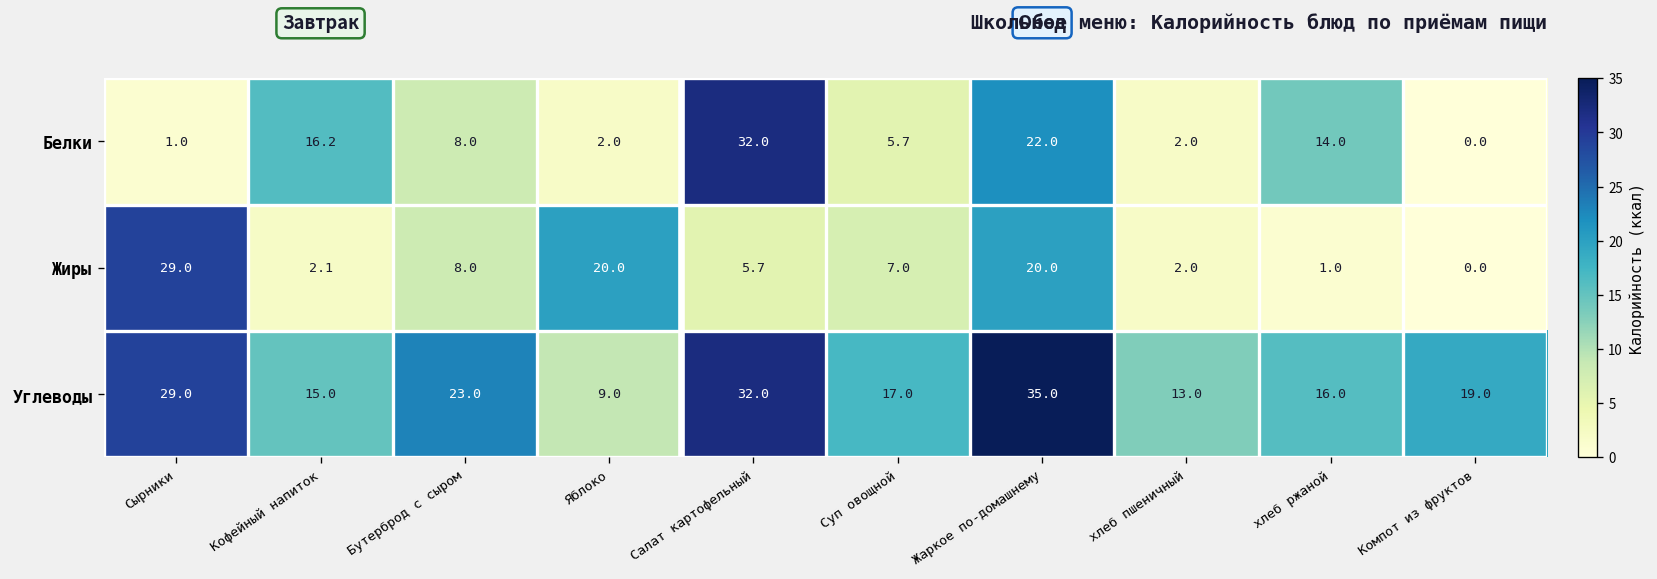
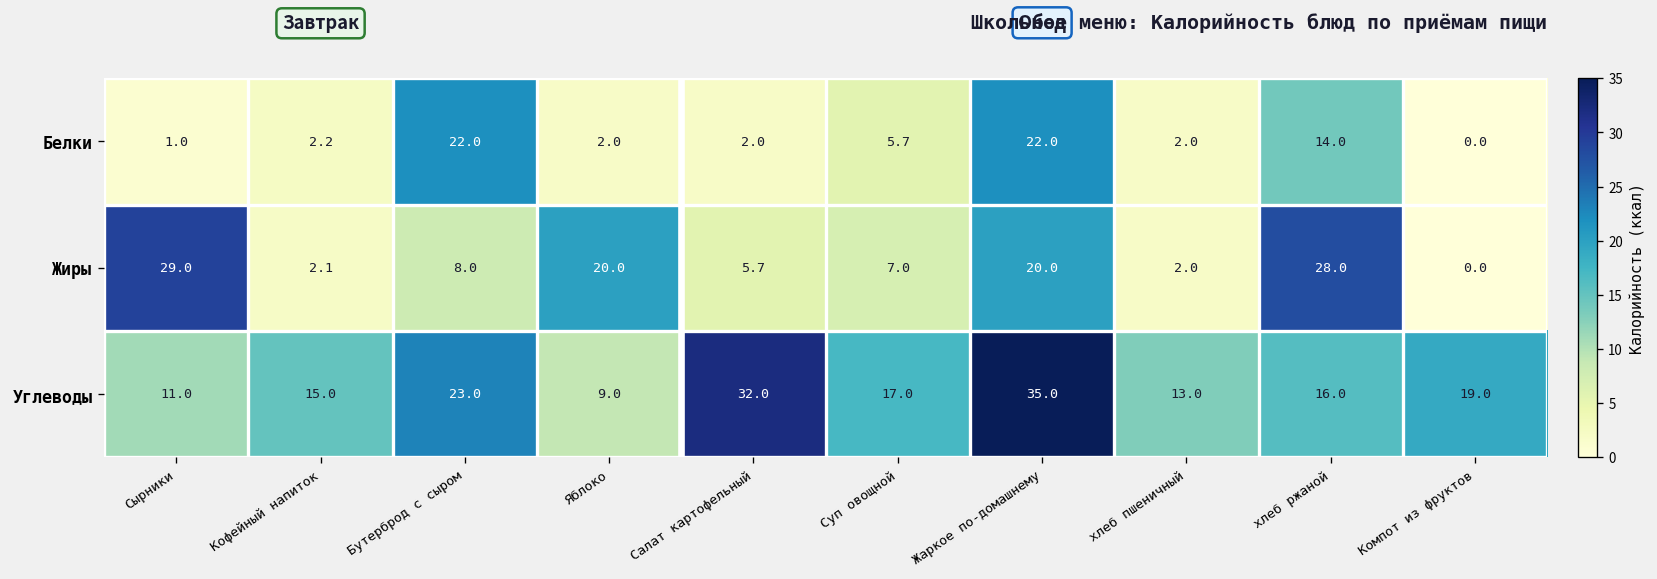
  {
    "Белки": {
      "Сырники": 1.0,
-     "Кофейный напиток": 16.2,
-     "Бутерброд с сыром": 8.0,
+     "Кофейный напиток": 2.2,
+     "Бутерброд с сыром": 22.0,
      "Яблоко": 2.0,
-     "Салат картофельный": 32.0,
+     "Салат картофельный": 2.0,
      "Суп овощной": 5.7,
      "Жаркое по-домашнему": 22.0,
      "хлеб пшеничный": 2.0,
      "хлеб ржаной": 14.0,
      "Компот из фруктов": 0.0
    },
    "Жиры": {
      "Сырники": 29.0,
      "Кофейный напиток": 2.1,
      "Бутерброд с сыром": 8.0,
      "Яблоко": 20.0,
      "Салат картофельный": 5.7,
      "Суп овощной": 7.0,
      "Жаркое по-домашнему": 20.0,
      "хлеб пшеничный": 2.0,
-     "хлеб ржаной": 1.0,
+     "хлеб ржаной": 28.0,
      "Компот из фруктов": 0.0
    },
    "Углеводы": {
-     "Сырники": 29.0,
+     "Сырники": 11.0,
      "Кофейный напиток": 15.0,
      "Бутерброд с сыром": 23.0,
      "Яблоко": 9.0,
      "Салат картофельный": 32.0,
      "Суп овощной": 17.0,
      "Жаркое по-домашнему": 35.0,
      "хлеб пшеничный": 13.0,
      "хлеб ржаной": 16.0,
      "Компот из фруктов": 19.0
    }
  }
